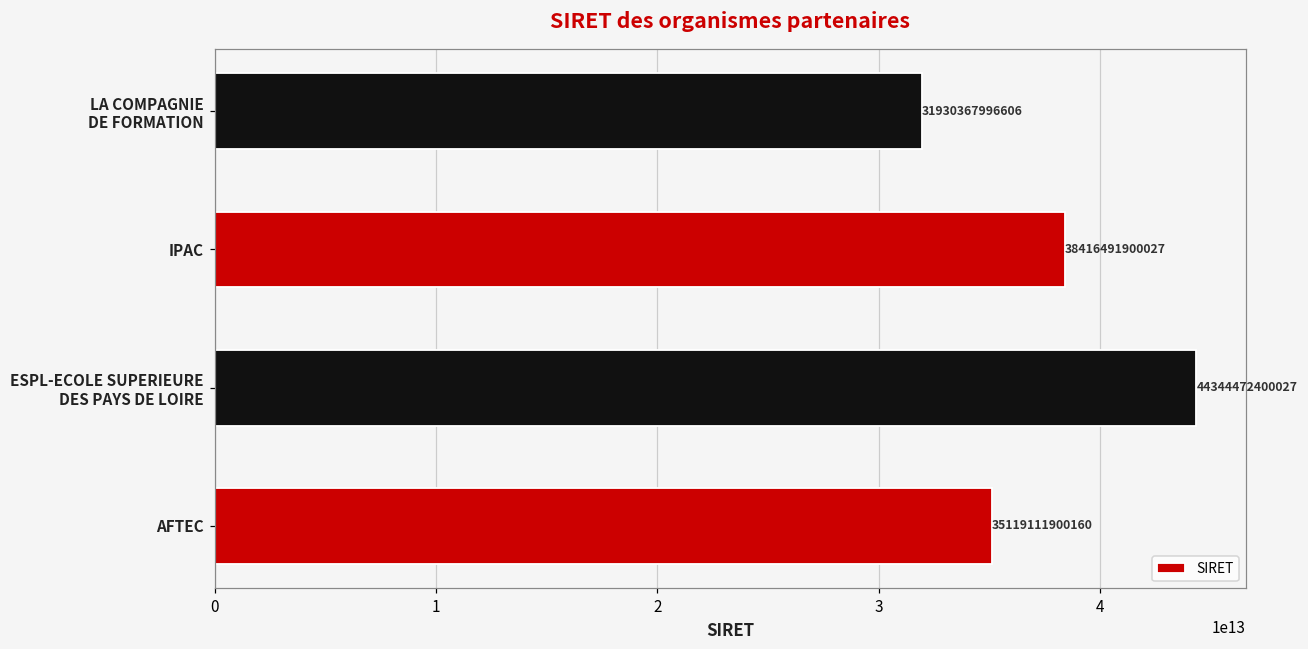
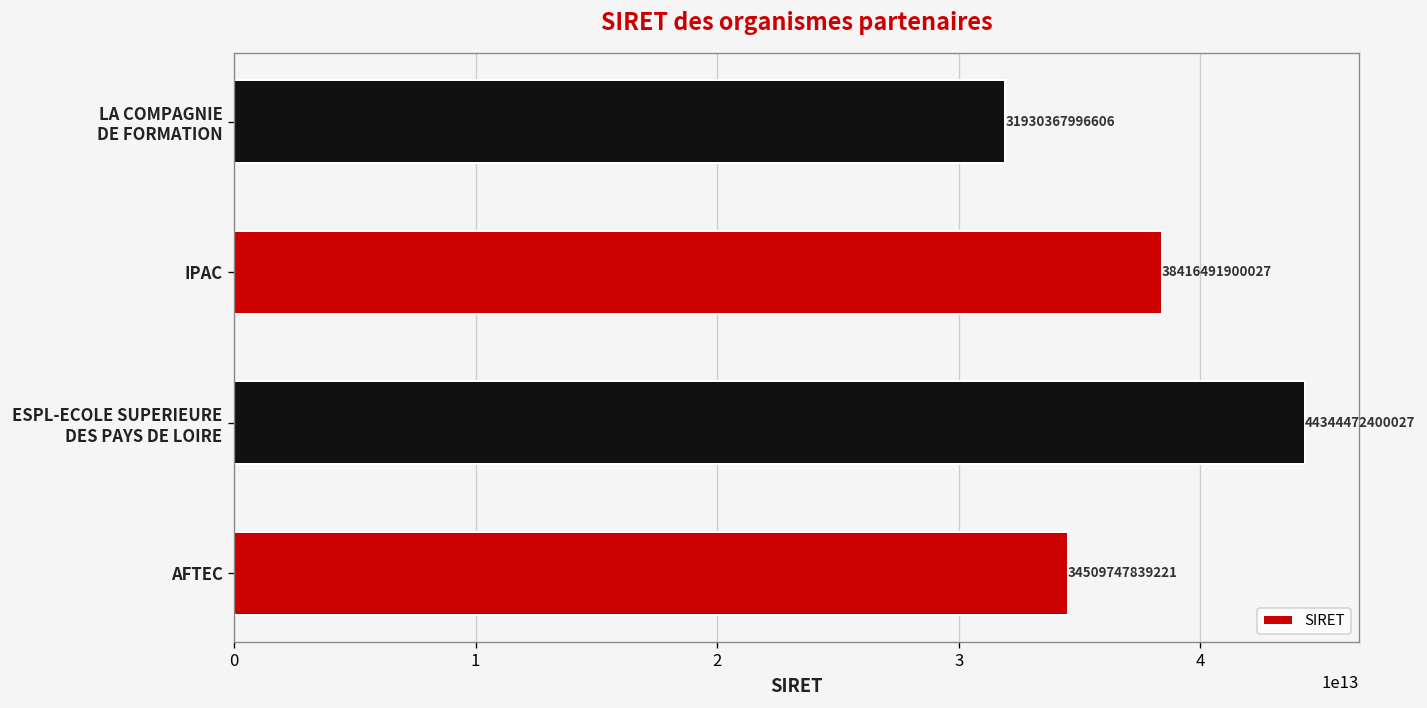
  {
    "LA COMPAGNIE DE FORMATION": 31930367996606,
    "IPAC": 38416491900027,
    "ESPL-ECOLE SUPERIEURE DES PAYS DE LOIRE": 44344472400027,
-   "AFTEC": 35119111900160
+   "AFTEC": 34509747839221
  }
